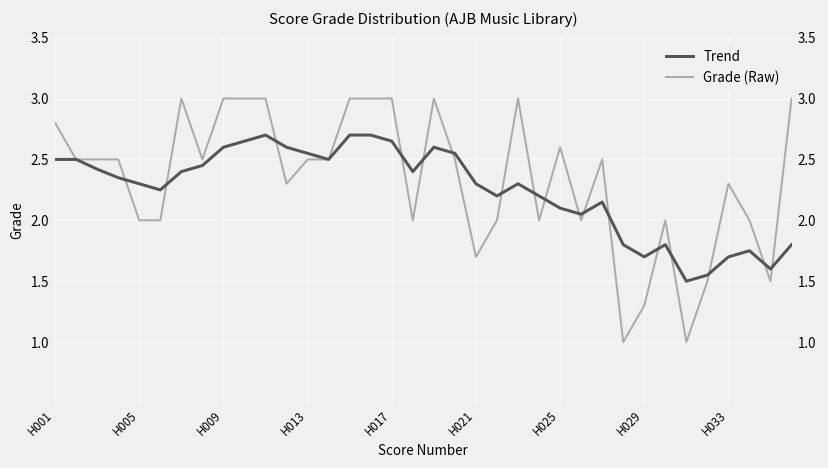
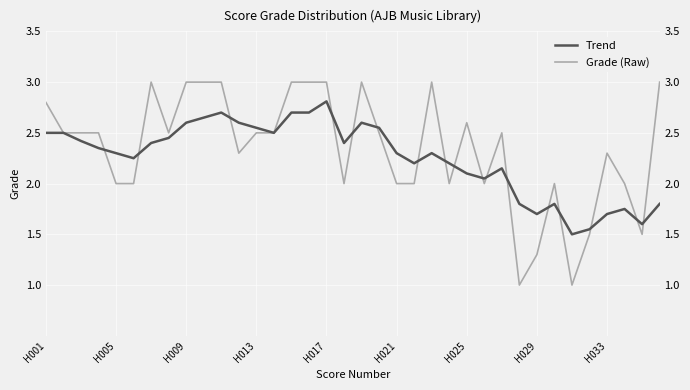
  {
    "Trend": {
      "H001": 2.50,
      "H005": 2.30,
      "H009": 2.60,
      "H013": 2.55,
-     "H017": 2.65,
+     "H017": 2.81,
      "H021": 2.30,
      "H025": 2.10,
      "H029": 1.70,
      "H033": 1.70
    },
    "Grade (Raw)": {
      "H001": 2.8,
      "H005": 2.0,
      "H009": 3.0,
      "H013": 2.5,
      "H017": 3.0,
-     "H021": 1.7,
+     "H021": 2.0,
      "H025": 2.6,
      "H029": 1.3,
      "H033": 2.3
    }
  }
